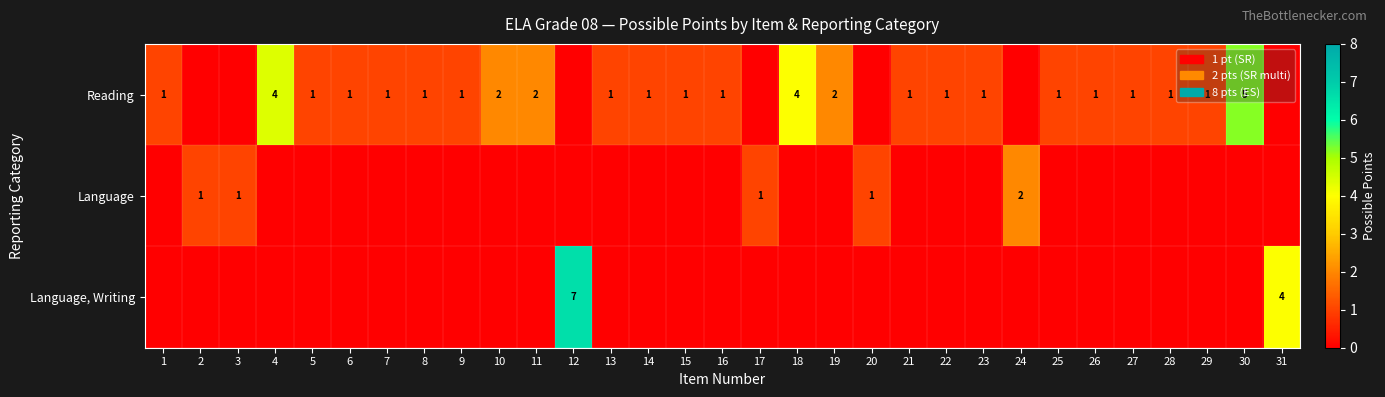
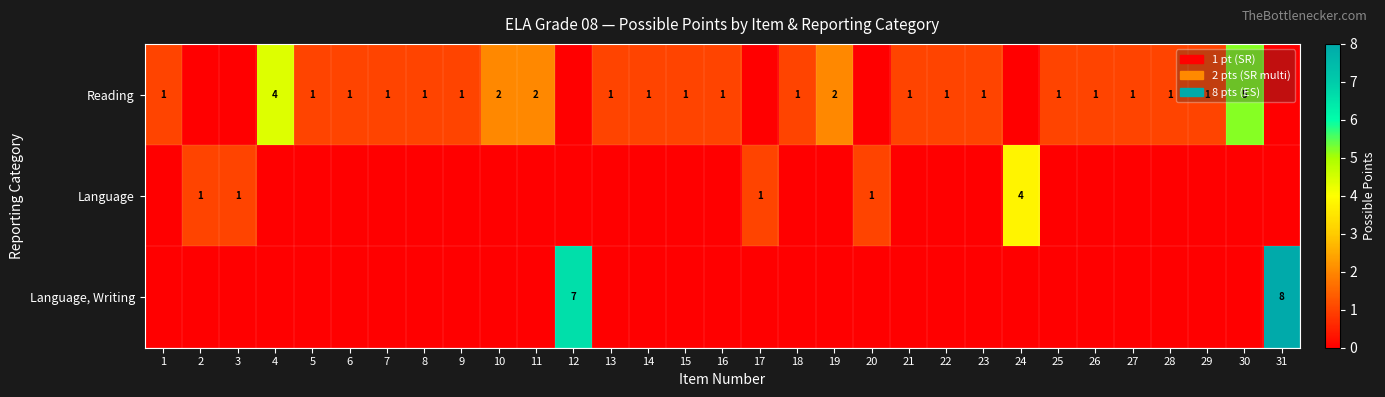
  {
    "Reading": {
      "1": 1,
      "4": 4,
      "5": 1,
      "6": 1,
      "7": 1,
      "8": 1,
      "9": 1,
      "10": 2,
      "11": 2,
      "13": 1,
      "14": 1,
      "15": 1,
      "16": 1,
-     "18": 4,
+     "18": 1,
      "19": 2,
      "21": 1,
      "22": 1,
      "23": 1,
      "25": 1,
      "26": 1,
      "27": 1,
      "28": 1
    },
    "Language": {
      "2": 1,
      "3": 1,
      "17": 1,
      "20": 1,
-     "24": 2
+     "24": 4
    },
    "Language, Writing": {
      "12": 7,
-     "31": 4
+     "31": 8
    }
  }
